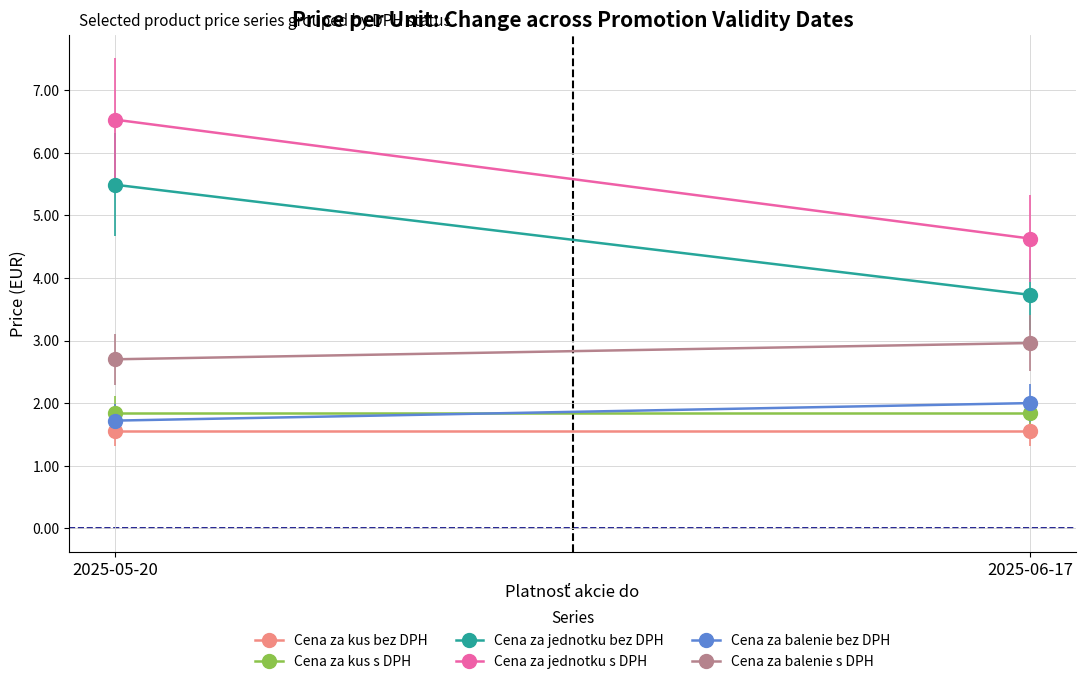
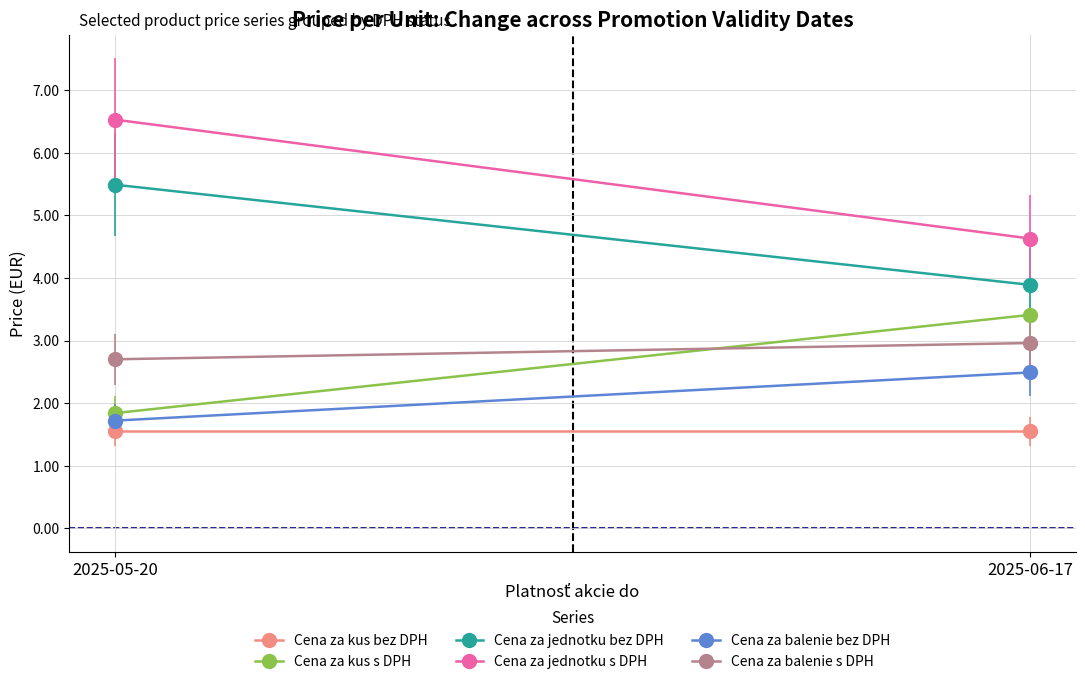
  {
    "Cena za kus s DPH": {
      "2025-05-20": 1.8,
-     "2025-06-17": 1.8
+     "2025-06-17": 3.4
    },
    "Cena za jednotku bez DPH": {
      "2025-05-20": 5.5,
-     "2025-06-17": 3.7
+     "2025-06-17": 3.9
    },
    "Cena za balenie bez DPH": {
      "2025-05-20": 1.7,
-     "2025-06-17": 2.0
+     "2025-06-17": 2.5
    },
    "Cena za balenie s DPH": {
      "2025-05-20": 2.7,
      "2025-06-17": 3.0
    }
  }
